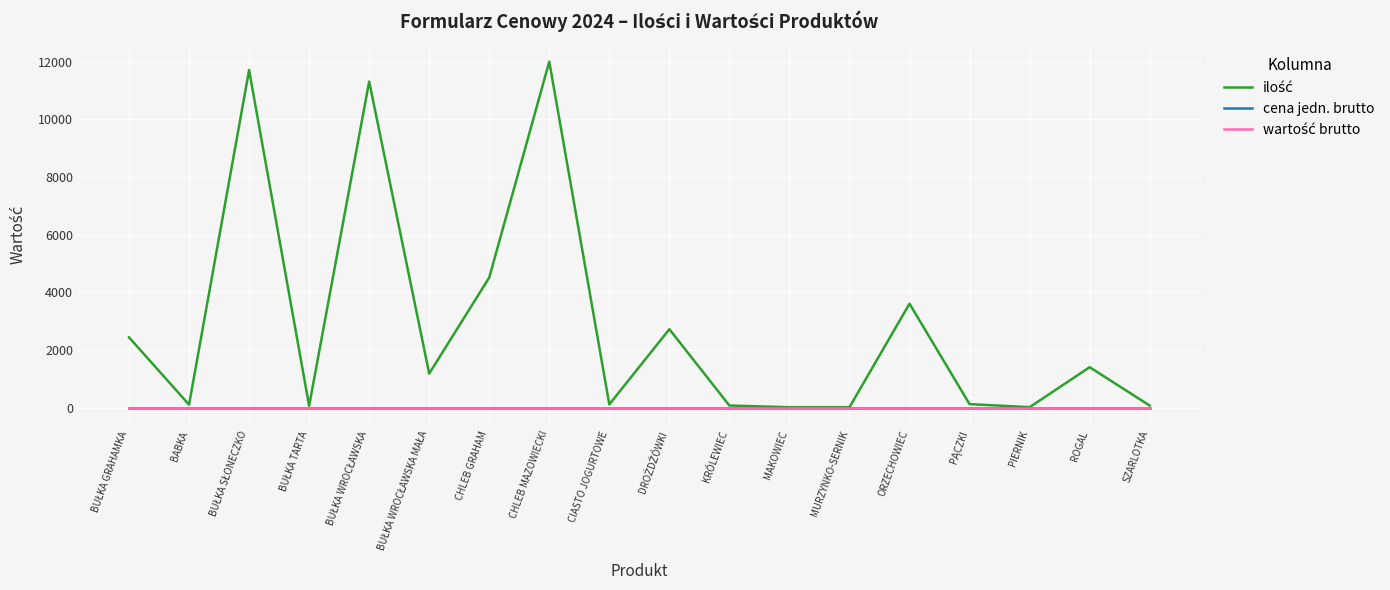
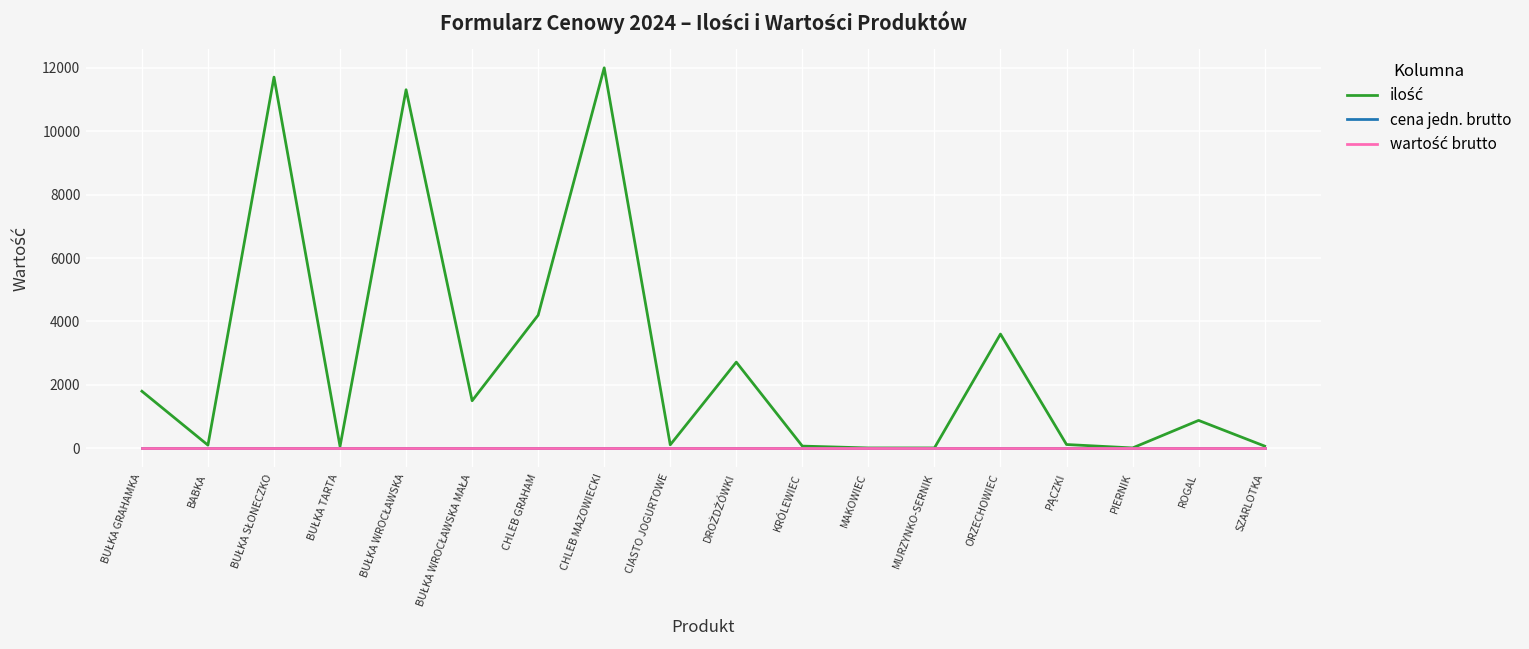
  {
    "ilość": {
-     "BUŁKA GRAHAMKA": 2400,
+     "BUŁKA GRAHAMKA": 1800,
      "BABKA": 100,
      "BUŁKA SŁONECZKO": 11700,
      "BUŁKA WROCŁAWSKA": 11300,
-     "BUŁKA WROCŁAWSKA MAŁA": 1200,
-     "CHLEB GRAHAM": 4500,
+     "BUŁKA WROCŁAWSKA MAŁA": 1500,
+     "CHLEB GRAHAM": 4200,
      "CHLEB MAZOWIECKI": 12000,
      "CIASTO JOGURTOWE": 100,
      "DROŻDŹÓWKI": 2700,
      "ORZECHOWIEC": 3600,
      "PĄCZKI": 100,
-     "ROGAL": 1400
+     "ROGAL": 900
    },
    "wartość brutto": {
      "BUŁKA GRAHAMKA": 0,
      "BABKA": 0,
      "BUŁKA SŁONECZKO": 0,
      "BUŁKA WROCŁAWSKA": 0,
      "BUŁKA WROCŁAWSKA MAŁA": 0,
      "CHLEB GRAHAM": 0,
      "CHLEB MAZOWIECKI": 0,
      "CIASTO JOGURTOWE": 0,
      "DROŻDŹÓWKI": 0,
      "ORZECHOWIEC": 0,
      "PĄCZKI": 0,
      "ROGAL": 0
    }
  }
